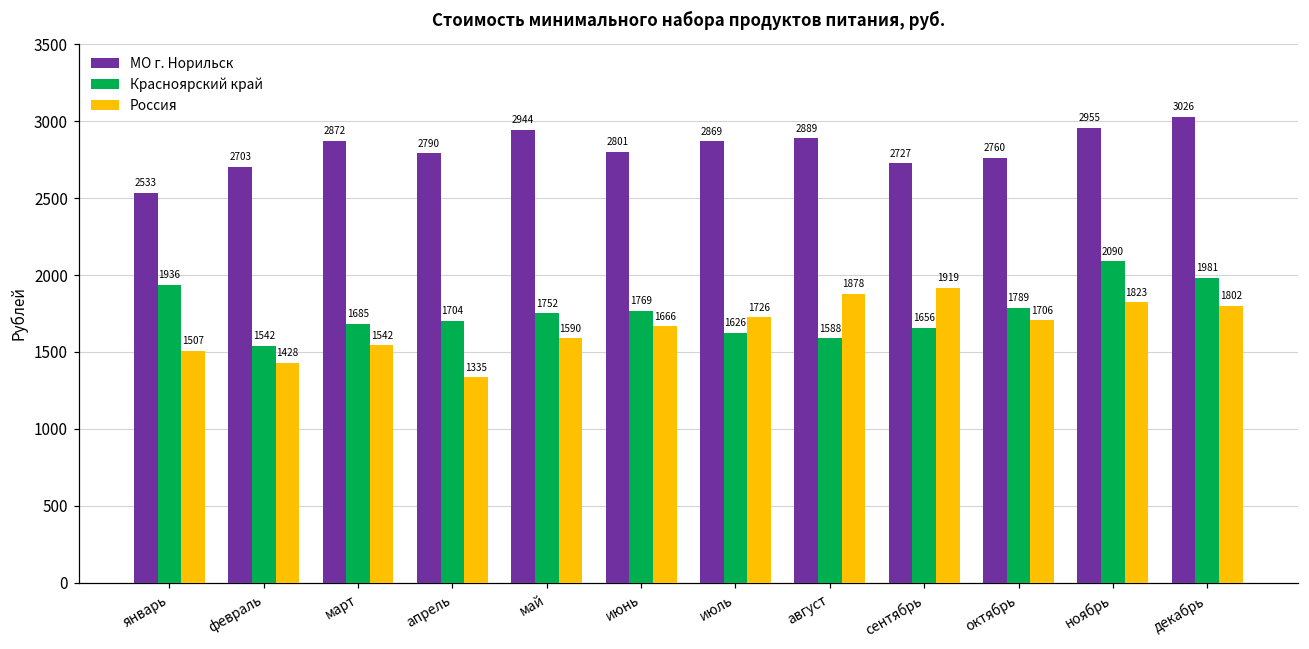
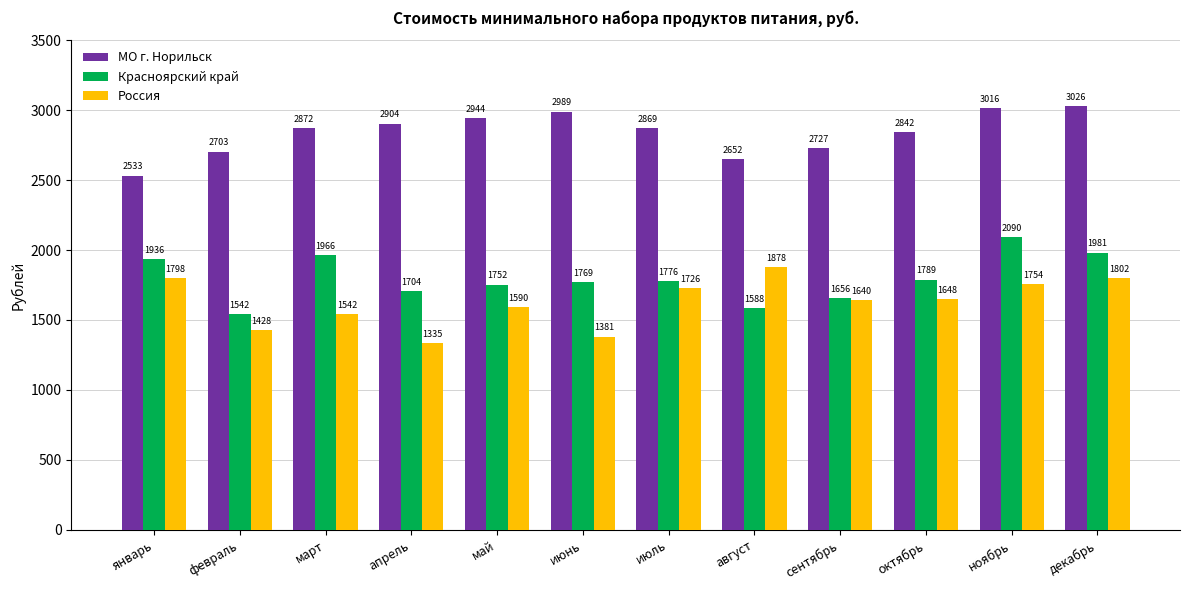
  {
    "МО г. Норильск": {
      "январь": 2533,
      "февраль": 2703,
      "март": 2872,
-     "апрель": 2790,
+     "апрель": 2904,
      "май": 2944,
-     "июнь": 2801,
+     "июнь": 2989,
      "июль": 2869,
-     "август": 2889,
+     "август": 2652,
      "сентябрь": 2727,
-     "октябрь": 2760,
-     "ноябрь": 2955,
+     "октябрь": 2842,
+     "ноябрь": 3016,
      "декабрь": 3026
    },
    "Красноярский край": {
      "январь": 1936,
      "февраль": 1542,
-     "март": 1685,
+     "март": 1966,
      "апрель": 1704,
      "май": 1752,
      "июнь": 1769,
-     "июль": 1626,
+     "июль": 1776,
      "август": 1588,
      "сентябрь": 1656,
      "октябрь": 1789,
      "ноябрь": 2090,
      "декабрь": 1981
    },
    "Россия": {
-     "январь": 1507,
+     "январь": 1798,
      "февраль": 1428,
      "март": 1542,
      "апрель": 1335,
      "май": 1590,
-     "июнь": 1666,
+     "июнь": 1381,
      "июль": 1726,
      "август": 1878,
-     "сентябрь": 1919,
-     "октябрь": 1706,
-     "ноябрь": 1823,
+     "сентябрь": 1640,
+     "октябрь": 1648,
+     "ноябрь": 1754,
      "декабрь": 1802
    }
  }
